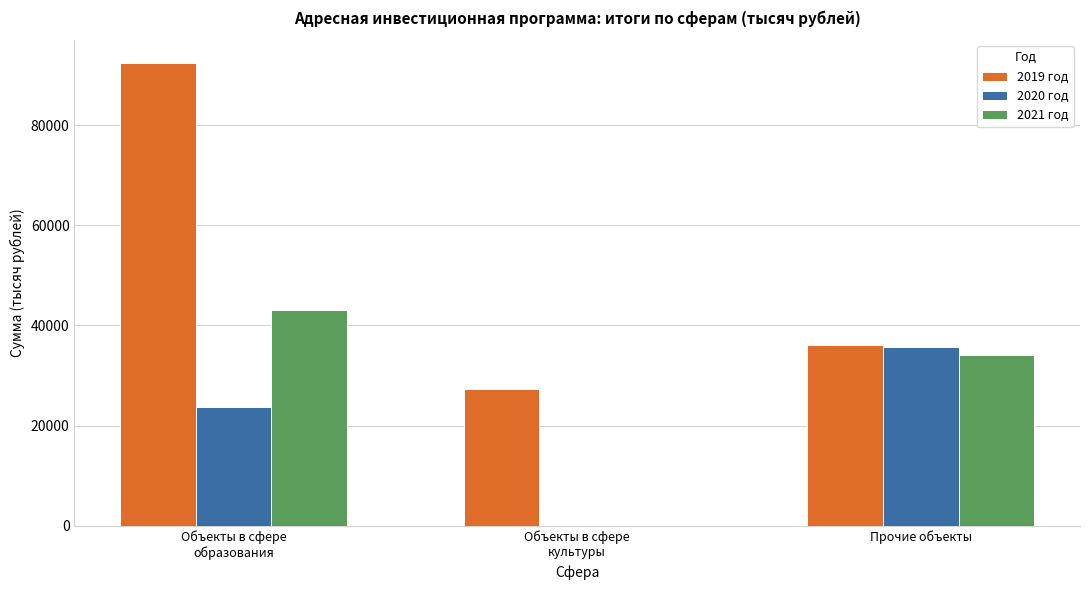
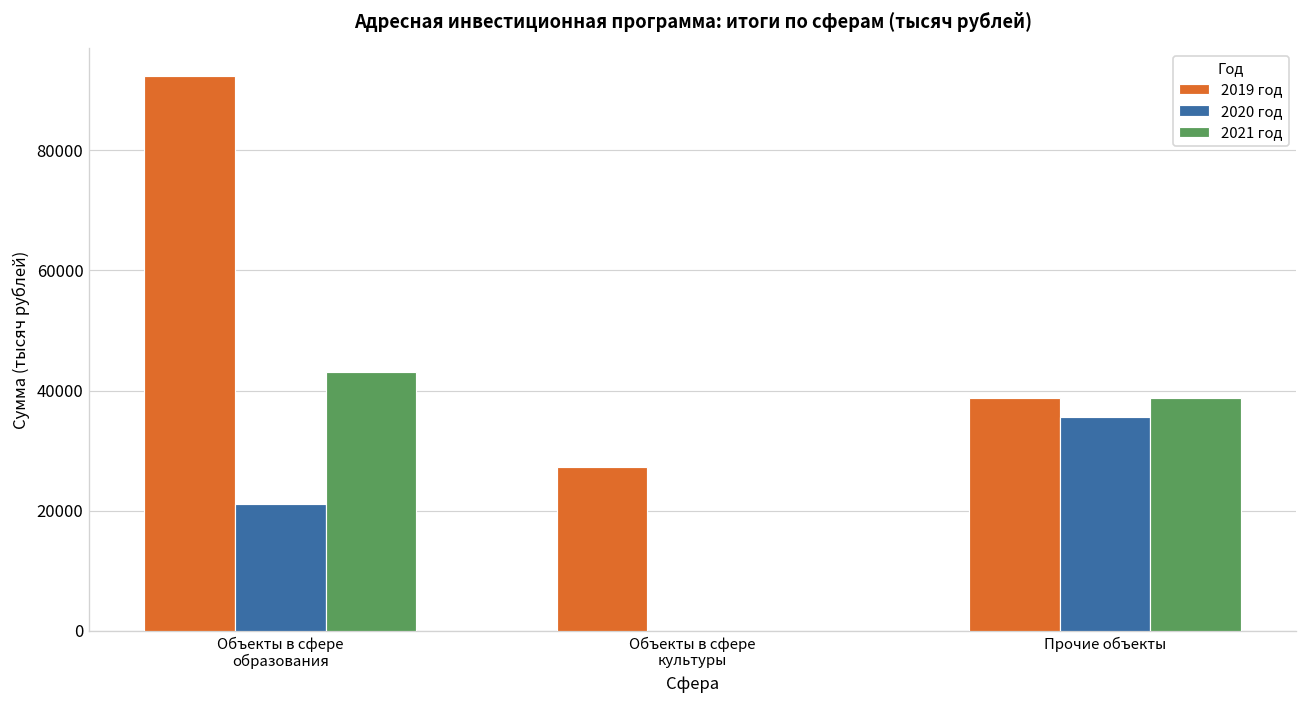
  {
    "2019 год": {
      "Объекты в сфере образования": 92000,
      "Объекты в сфере культуры": 27000,
-     "Прочие объекты": 36000
+     "Прочие объекты": 39000
    },
    "2020 год": {
-     "Объекты в сфере образования": 24000,
+     "Объекты в сфере образования": 21000,
      "Объекты в сфере культуры": 0,
      "Прочие объекты": 36000
    },
    "2021 год": {
      "Объекты в сфере образования": 43000,
      "Объекты в сфере культуры": 0,
-     "Прочие объекты": 34000
+     "Прочие объекты": 39000
    }
  }
